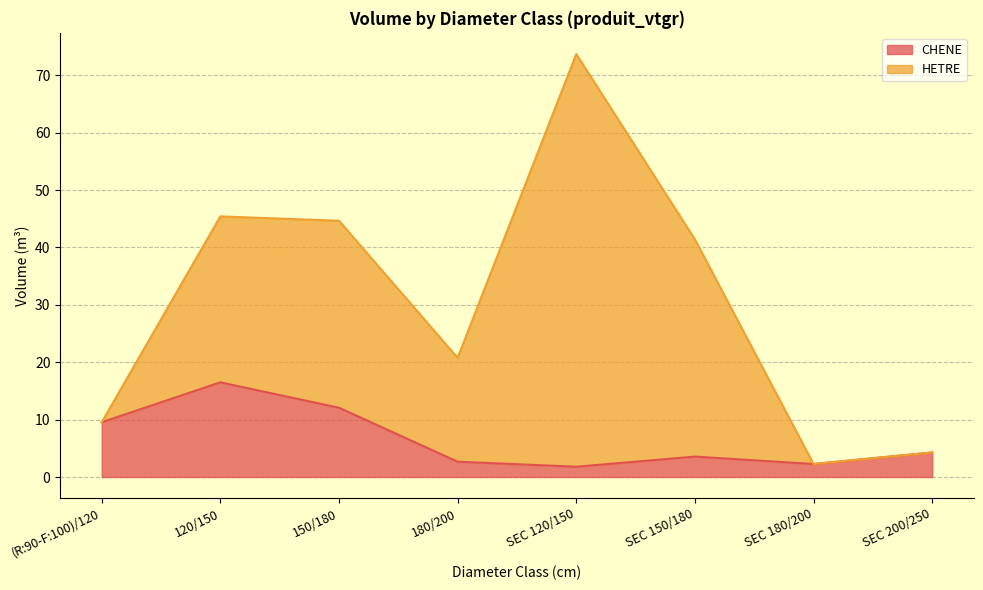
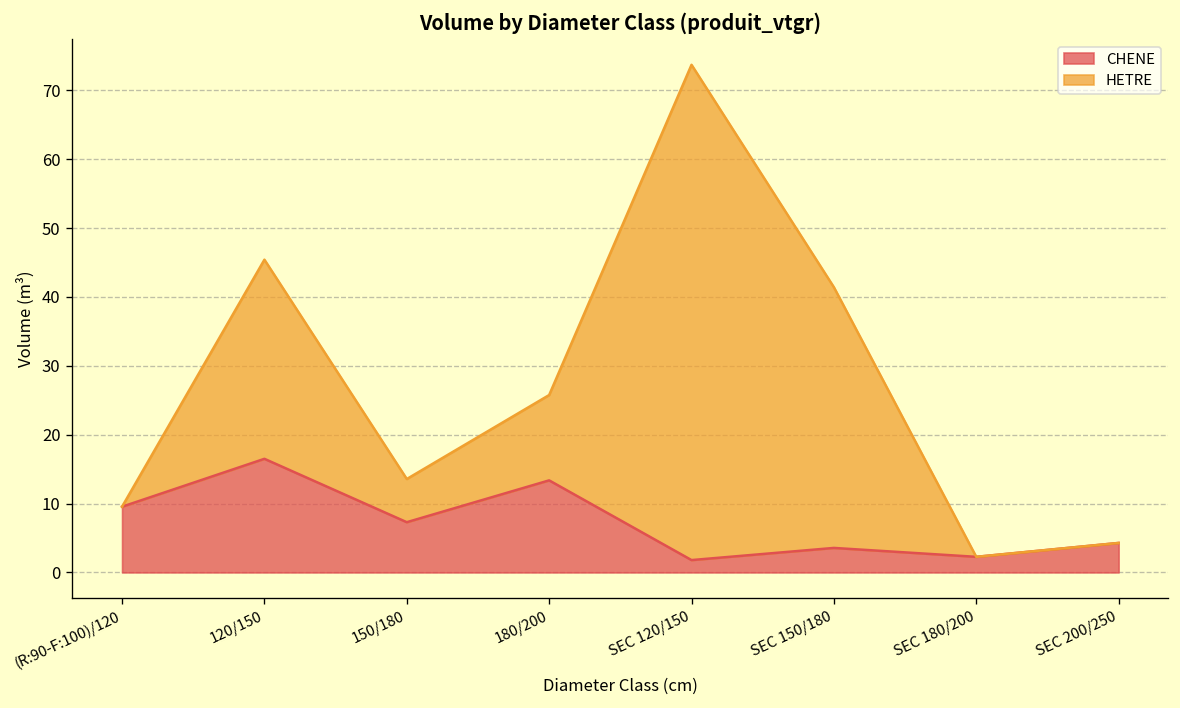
  {
    "CHENE": {
      "120/150": 17,
-     "150/180": 12,
-     "180/200": 3,
+     "150/180": 7,
+     "180/200": 13,
      "SEC 120/150": 2,
      "SEC 150/180": 4
    },
    "HETRE": {
      "120/150": 29,
-     "150/180": 33,
-     "180/200": 18,
+     "150/180": 6,
+     "180/200": 12,
      "SEC 120/150": 72,
      "SEC 150/180": 38
    }
  }
